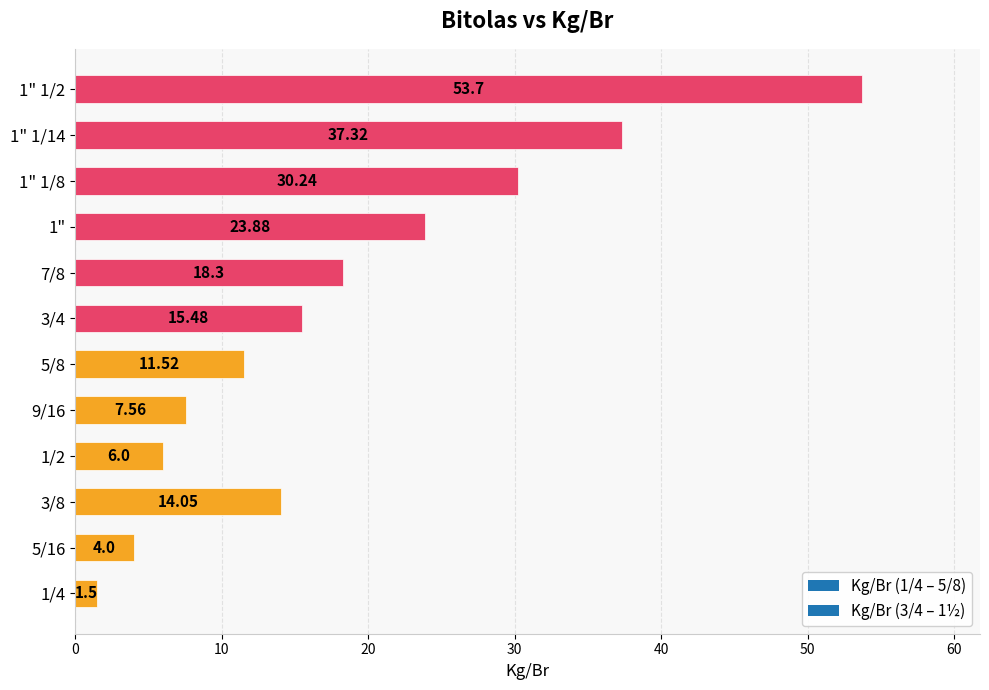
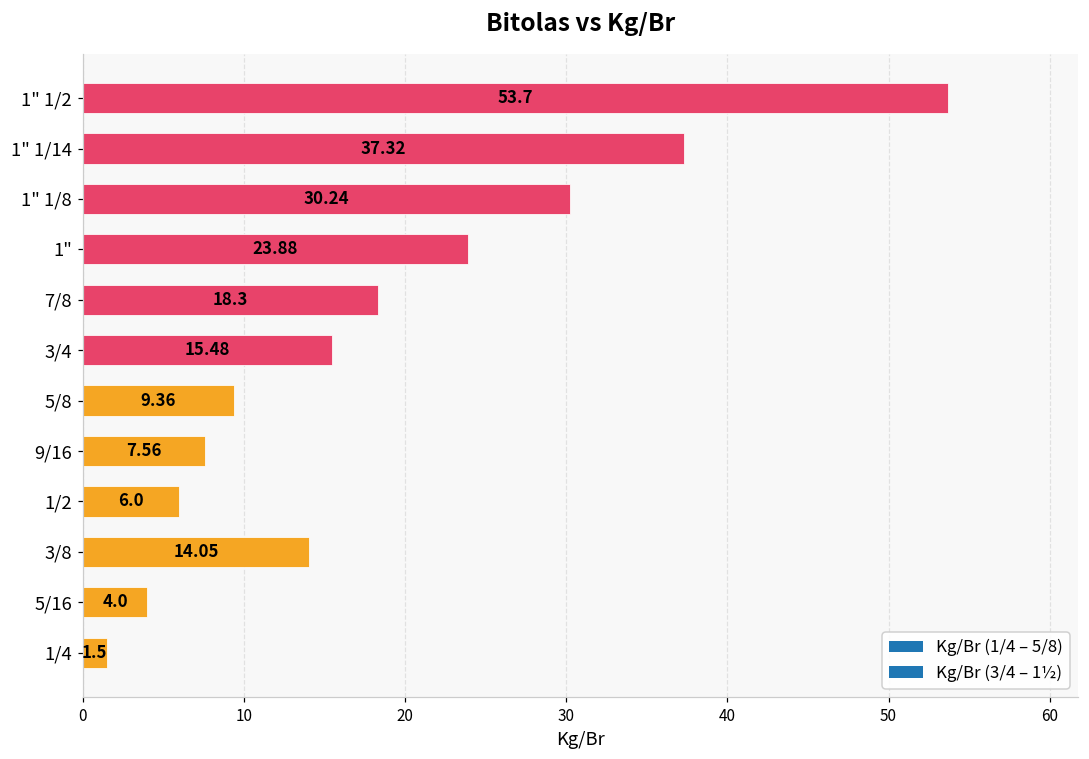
  {
    "1\" 1/2": 53.7,
    "1\" 1/14": 37.32,
    "1\" 1/8": 30.24,
    "1\"": 23.88,
    "7/8": 18.3,
    "3/4": 15.48,
-   "5/8": 11.52,
+   "5/8": 9.36,
    "9/16": 7.56,
    "1/2": 6.0,
    "3/8": 14.05,
    "5/16": 4.0,
    "1/4": 1.5
  }
